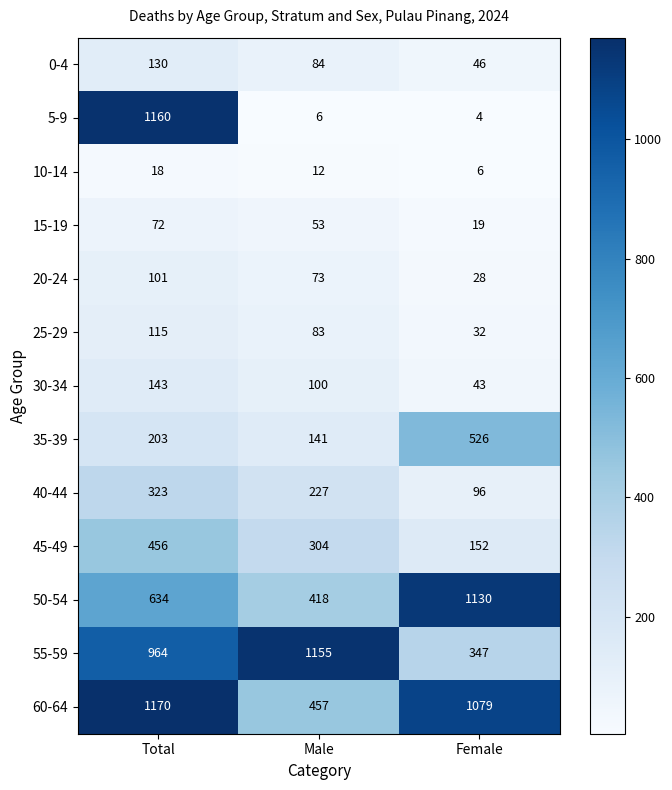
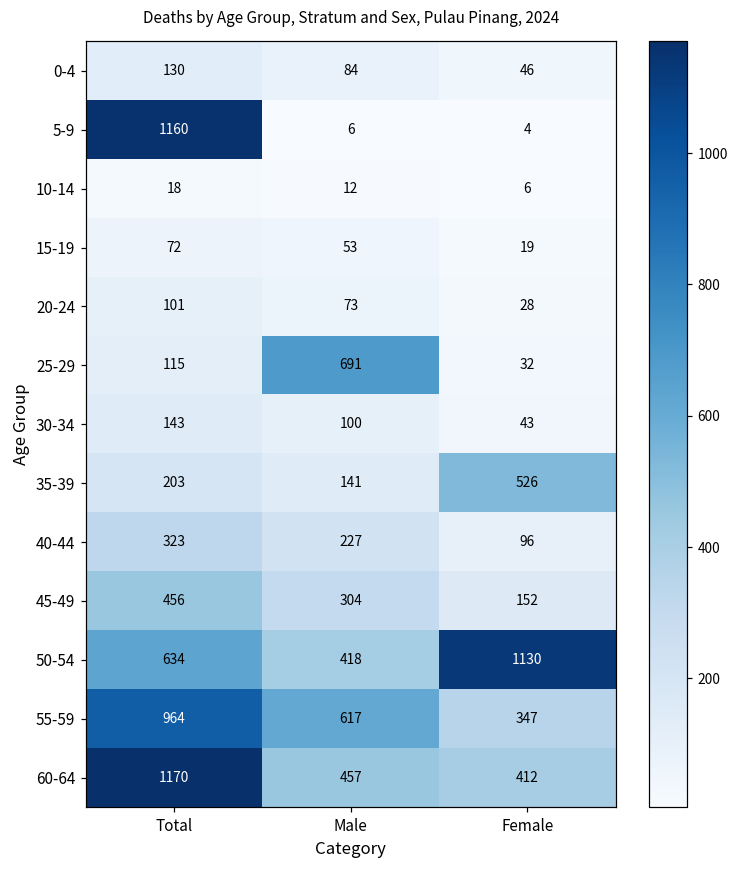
  {
    "0-4": {
      "Total": 130,
      "Male": 84,
      "Female": 46
    },
    "5-9": {
      "Total": 1160,
      "Male": 6,
      "Female": 4
    },
    "10-14": {
      "Total": 18,
      "Male": 12,
      "Female": 6
    },
    "15-19": {
      "Total": 72,
      "Male": 53,
      "Female": 19
    },
    "20-24": {
      "Total": 101,
      "Male": 73,
      "Female": 28
    },
    "25-29": {
      "Total": 115,
-     "Male": 83,
+     "Male": 691,
      "Female": 32
    },
    "30-34": {
      "Total": 143,
      "Male": 100,
      "Female": 43
    },
    "35-39": {
      "Total": 203,
      "Male": 141,
      "Female": 526
    },
    "40-44": {
      "Total": 323,
      "Male": 227,
      "Female": 96
    },
    "45-49": {
      "Total": 456,
      "Male": 304,
      "Female": 152
    },
    "50-54": {
      "Total": 634,
      "Male": 418,
      "Female": 1130
    },
    "55-59": {
      "Total": 964,
-     "Male": 1155,
+     "Male": 617,
      "Female": 347
    },
    "60-64": {
      "Total": 1170,
      "Male": 457,
-     "Female": 1079
+     "Female": 412
    }
  }
